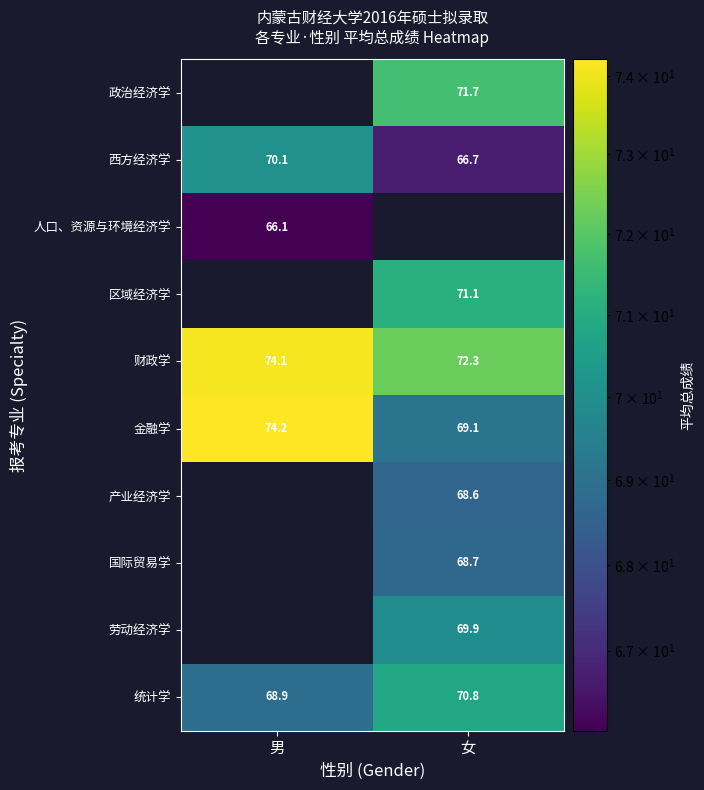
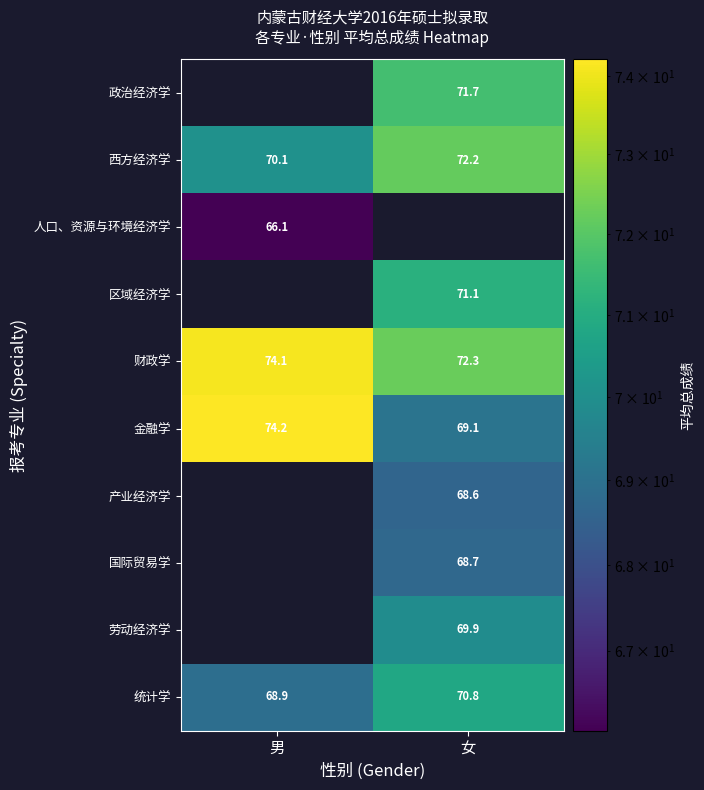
  {
    "政治经济学": {
      "女": 71.7
    },
    "西方经济学": {
      "男": 70.1,
-     "女": 66.7
+     "女": 72.2
    },
    "人口、资源与环境经济学": {
      "男": 66.1
    },
    "区域经济学": {
      "女": 71.1
    },
    "财政学": {
      "男": 74.1,
      "女": 72.3
    },
    "金融学": {
      "男": 74.2,
      "女": 69.1
    },
    "产业经济学": {
      "女": 68.6
    },
    "国际贸易学": {
      "女": 68.7
    },
    "劳动经济学": {
      "女": 69.9
    },
    "统计学": {
      "男": 68.9,
      "女": 70.8
    }
  }
